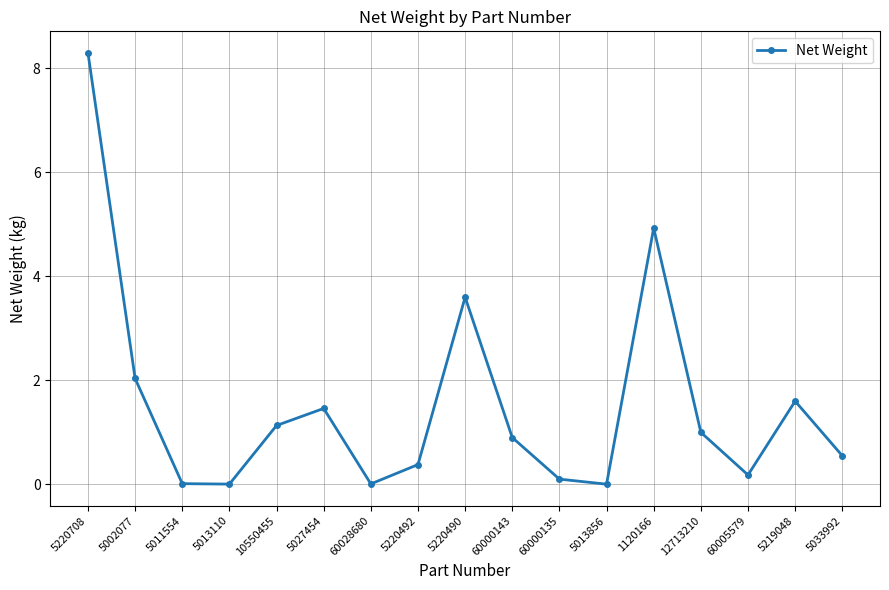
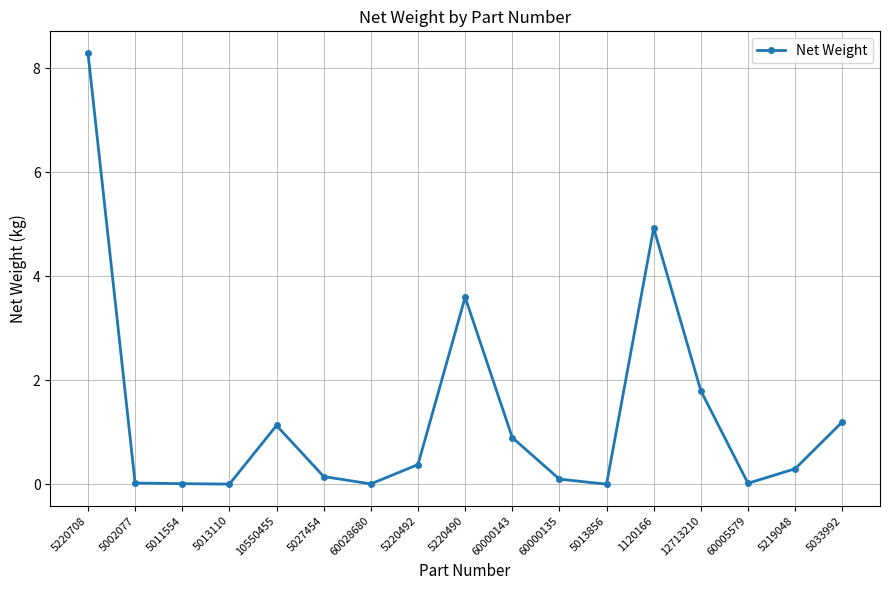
  {
    "5220708": 8.3,
-   "5002077": 2.0,
+   "5002077": 0.0,
    "5011554": 0.0,
    "5013110": 0.0,
    "10550455": 1.1,
-   "5027454": 1.5,
+   "5027454": 0.2,
    "60028680": 0.0,
    "5220492": 0.4,
    "5220490": 3.6,
    "60000143": 0.9,
    "60000135": 0.1,
    "5013856": 0.0,
    "1120166": 4.9,
-   "12713210": 1.0,
-   "60005579": 0.2,
-   "5219048": 1.6,
-   "5033992": 0.6
+   "12713210": 1.8,
+   "60005579": 0.0,
+   "5219048": 0.3,
+   "5033992": 1.2
  }
